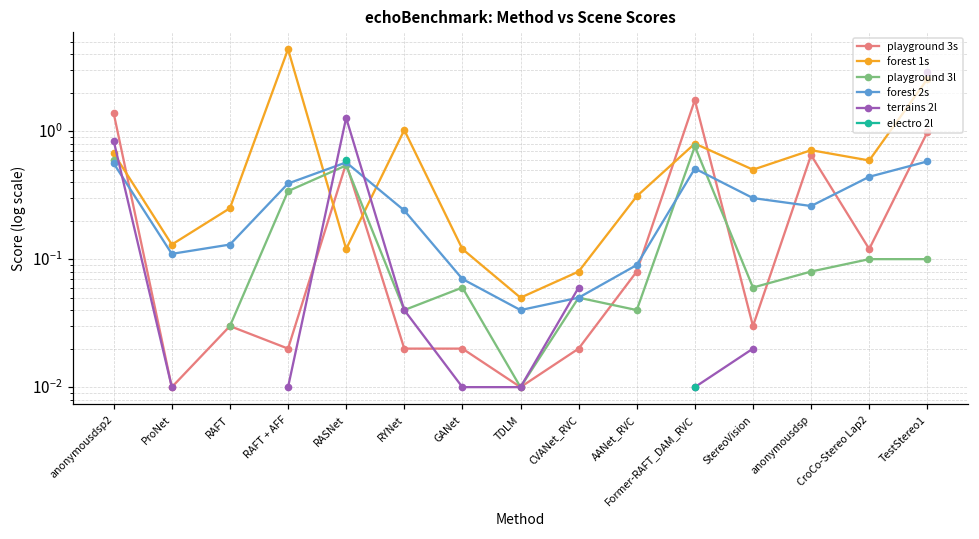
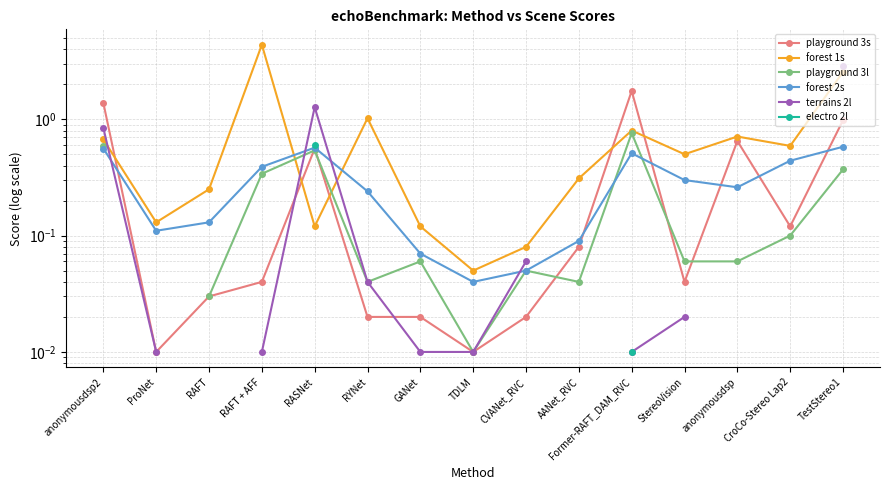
  {
    "playground 3s": {
      "anonymousdsp2": 1.4,
-     "RAFT + AFF": 0.02,
+     "RAFT + AFF": 0.04,
      "RYNet": 0.02,
      "GANet": 0.02,
      "CVANet_RVC": 0.02,
      "AANet_RVC": 0.08,
      "Former-RAFT_DAM_RVC": 1.8,
-     "StereoVision": 0.03,
+     "StereoVision": 0.04,
      "anonymousdsp": 0.7,
      "CroCo-Stereo Lap2": 0.12
    },
    "forest 1s": {
      "anonymousdsp2": 0.7,
      "ProNet": 0.13,
      "RAFT": 0.25,
      "RAFT + AFF": 4.4,
      "RASNet": 0.12,
      "RYNet": 1.0,
      "GANet": 0.12,
      "TDLM": 0.05,
      "CVANet_RVC": 0.08,
      "AANet_RVC": 0.31,
      "Former-RAFT_DAM_RVC": 0.8,
      "StereoVision": 0.50,
      "anonymousdsp": 0.7,
      "CroCo-Stereo Lap2": 0.6
    },
    "playground 3l": {
      "anonymousdsp2": 0.6,
      "RAFT + AFF": 0.34,
      "GANet": 0.06,
      "AANet_RVC": 0.04,
      "Former-RAFT_DAM_RVC": 0.8,
      "StereoVision": 0.06,
-     "anonymousdsp": 0.08,
+     "anonymousdsp": 0.06,
      "CroCo-Stereo Lap2": 0.10,
-     "TestStereo1": 0.10
+     "TestStereo1": 0.37
    },
    "forest 2s": {
      "anonymousdsp2": 0.6,
      "ProNet": 0.11,
      "RAFT": 0.13,
      "RAFT + AFF": 0.39,
      "RYNet": 0.24,
      "GANet": 0.07,
      "TDLM": 0.04,
      "AANet_RVC": 0.09,
      "Former-RAFT_DAM_RVC": 0.5,
      "StereoVision": 0.30,
      "anonymousdsp": 0.26,
      "CroCo-Stereo Lap2": 0.44,
      "TestStereo1": 0.6
    },
    "terrains 2l": {
      "anonymousdsp2": 0.8,
      "RAFT + AFF": 0.01,
      "RASNet": 1.3,
      "GANet": 0.01,
      "CVANet_RVC": 0.06,
      "StereoVision": 0.02
    },
    "electro 2l": {
      "RASNet": 0.6
    }
  }
